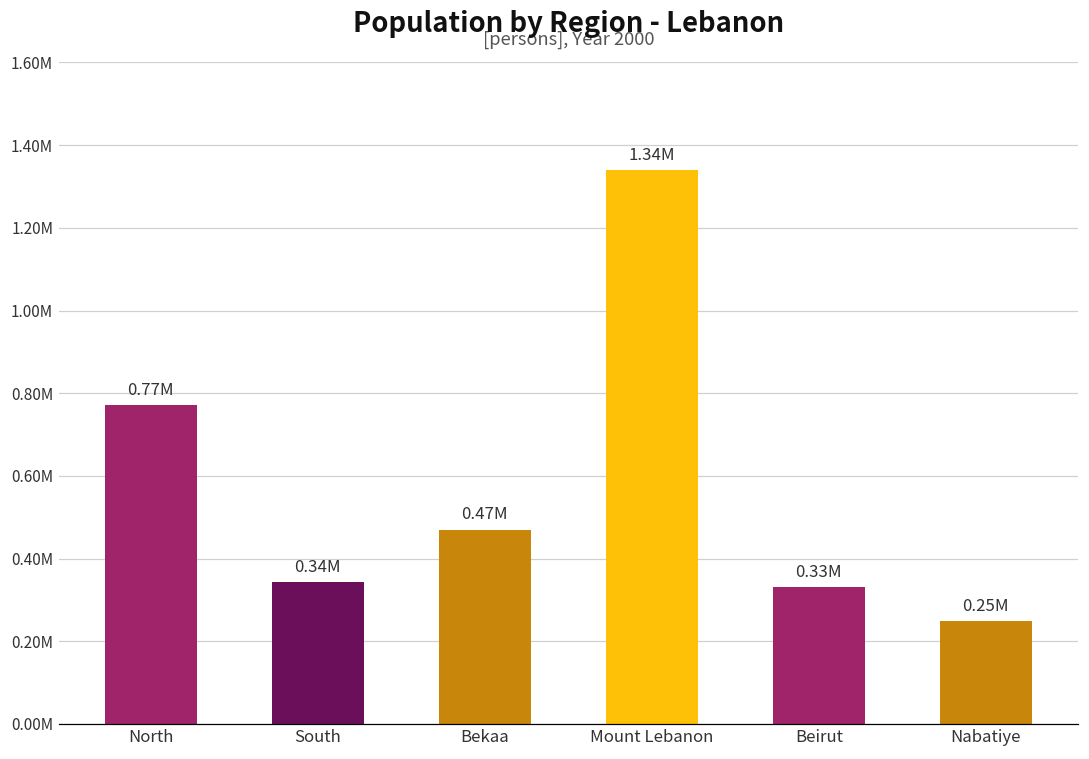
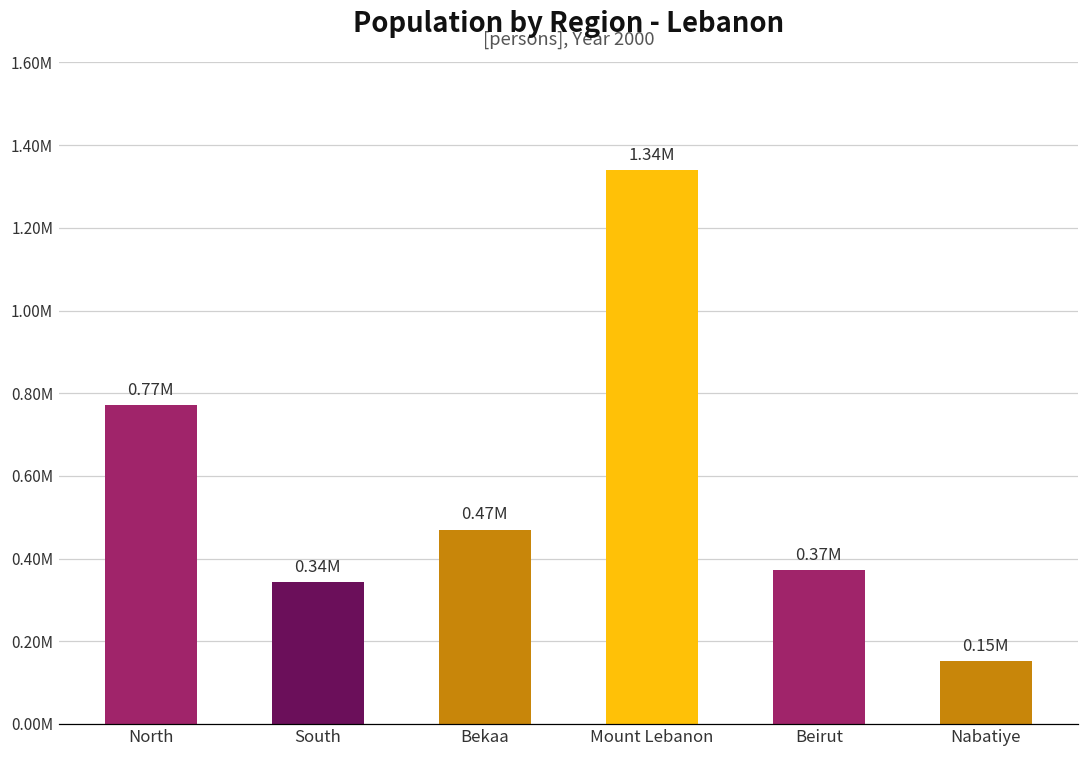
  {
    "North": "0.77M",
    "South": "0.34M",
    "Bekaa": "0.47M",
    "Mount Lebanon": "1.34M",
-   "Beirut": "0.33M",
-   "Nabatiye": "0.25M"
+   "Beirut": "0.37M",
+   "Nabatiye": "0.15M"
  }
